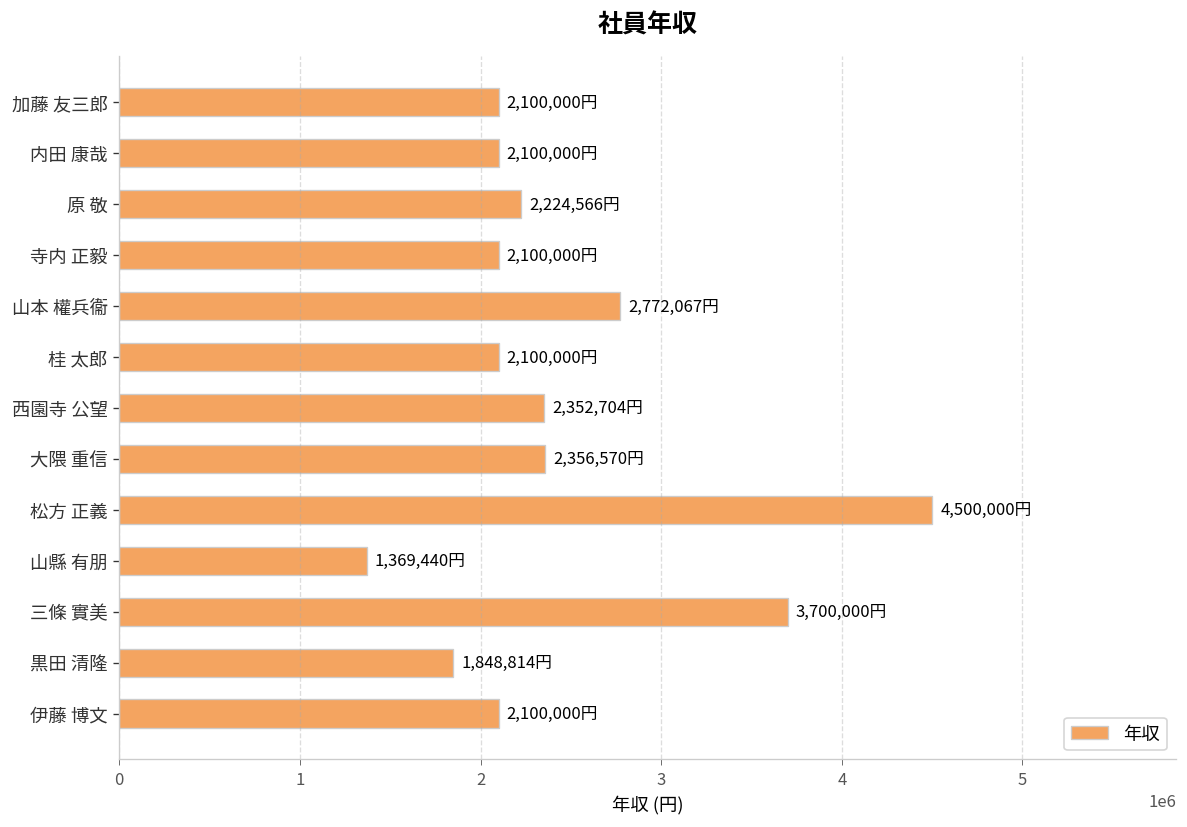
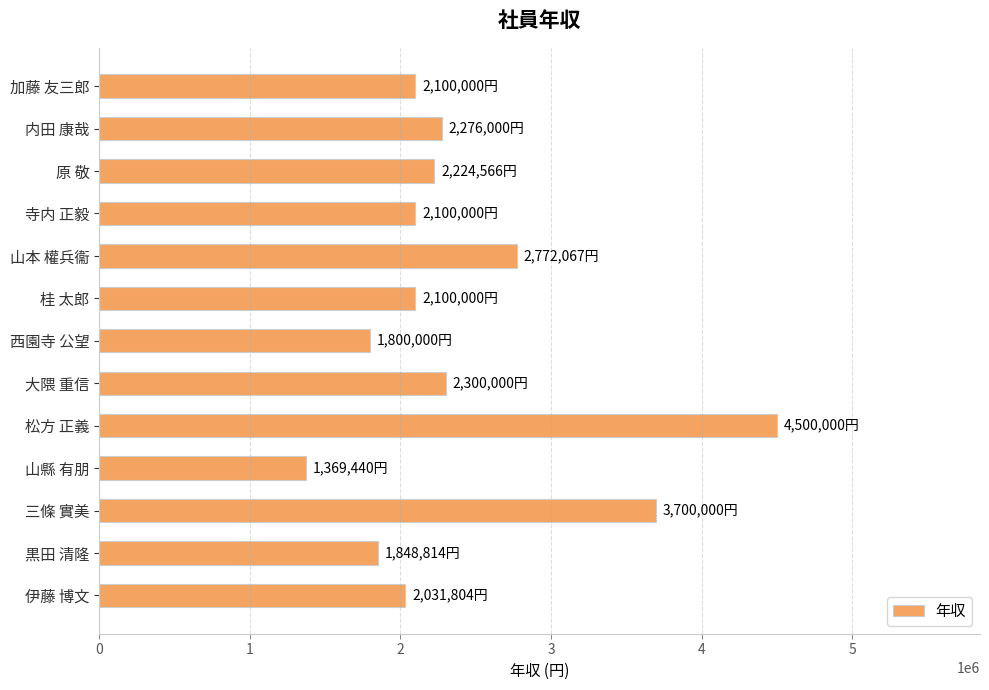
  {
    "加藤 友三郎": "2,100,000円",
-   "内田 康哉": "2,100,000円",
+   "内田 康哉": "2,276,000円",
    "原 敬": "2,224,566円",
    "寺内 正毅": "2,100,000円",
    "山本 權兵衞": "2,772,067円",
    "桂 太郎": "2,100,000円",
-   "西園寺 公望": "2,352,704円",
-   "大隈 重信": "2,356,570円",
+   "西園寺 公望": "1,800,000円",
+   "大隈 重信": "2,300,000円",
    "松方 正義": "4,500,000円",
    "山縣 有朋": "1,369,440円",
    "三條 實美": "3,700,000円",
    "黒田 清隆": "1,848,814円",
-   "伊藤 博文": "2,100,000円"
+   "伊藤 博文": "2,031,804円"
  }
